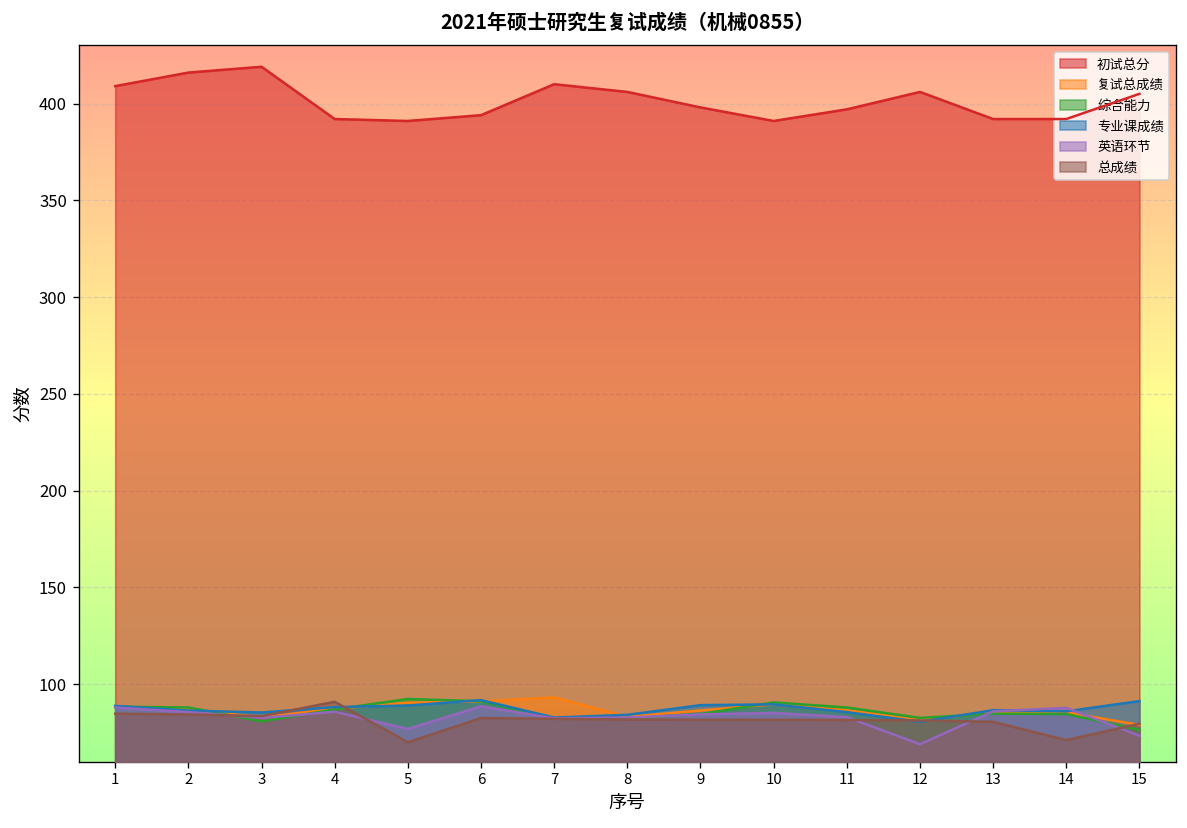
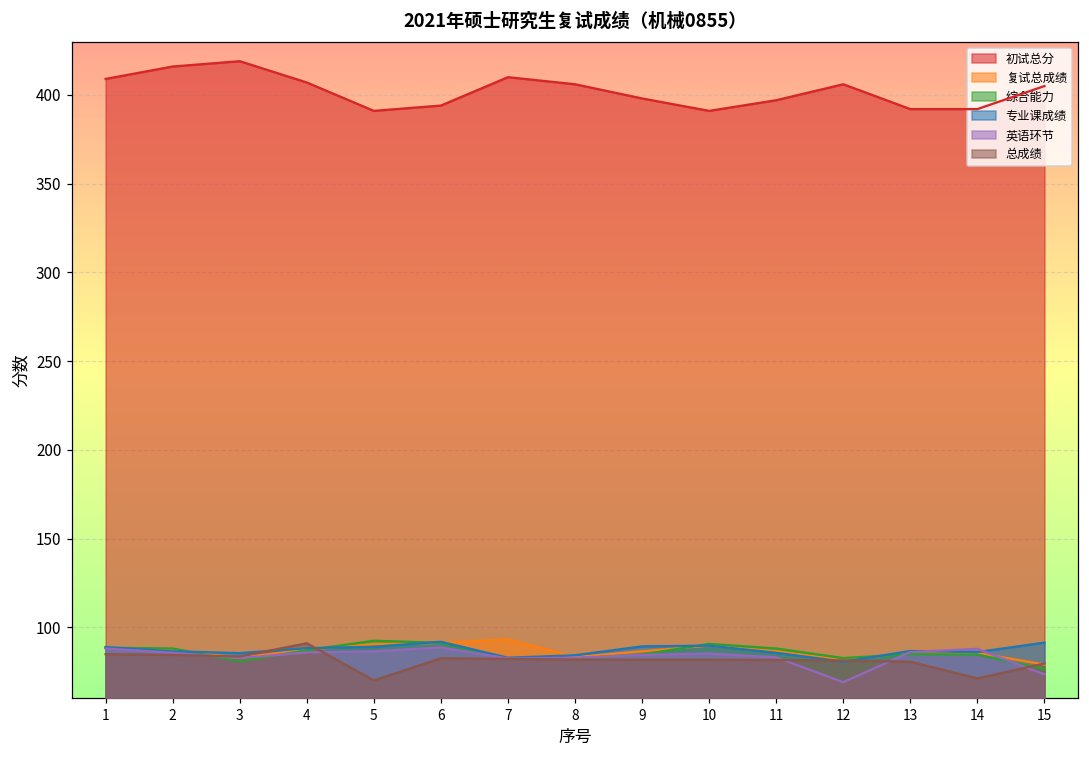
  {
    "初试总分": {
      "1": 409,
      "2": 416,
      "3": 419,
-     "4": 392,
+     "4": 407,
      "5": 391,
      "6": 394,
      "7": 410,
      "8": 406,
      "9": 398,
      "10": 391,
      "11": 397,
      "12": 406,
      "13": 392
    },
    "复试总成绩": {
      "7": 93,
      "9": 86
    },
    "综合能力": {
      "3": 81,
      "5": 92,
      "15": 76
    },
    "专业课成绩": {
      "3": 85,
      "9": 89,
      "15": 91
    },
    "英语环节": {
-     "5": 77,
+     "5": 86,
      "6": 89,
      "10": 85,
      "12": 69,
      "14": 88,
      "15": 73
    },
    "总成绩": {
      "1": 85,
      "4": 91,
      "5": 70,
      "6": 83,
      "9": 82,
      "10": 82,
      "13": 81,
      "14": 71
    }
  }
